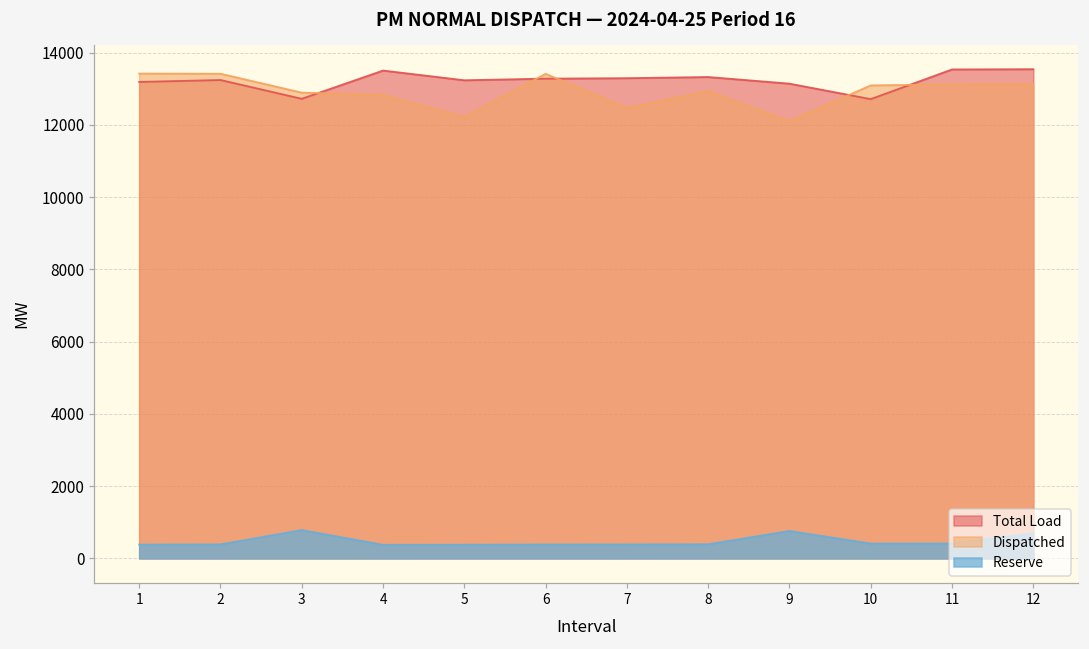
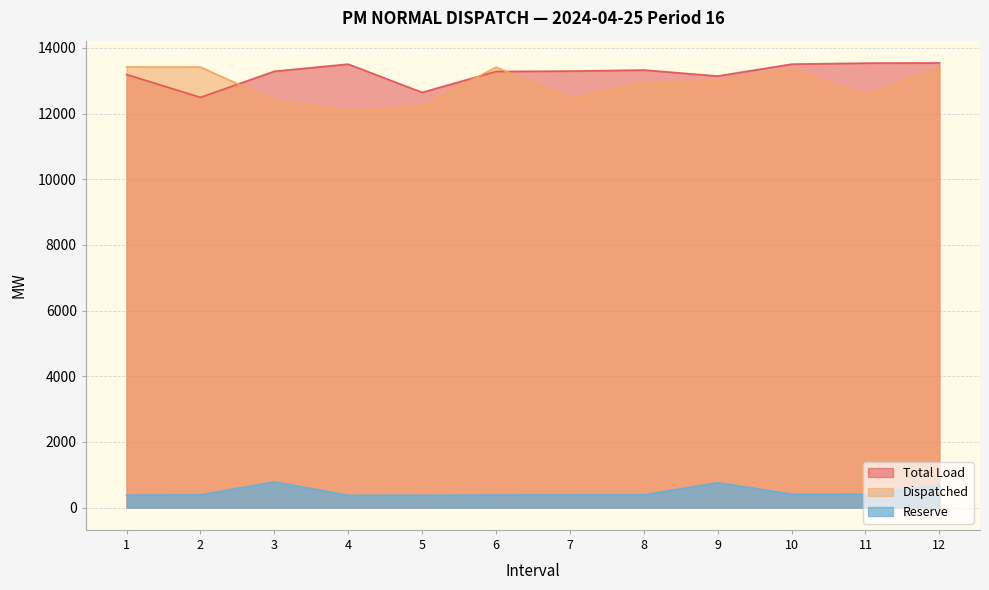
  {
    "Total Load": {
      "1": 13200,
-     "2": 13200,
-     "3": 12700,
+     "2": 12500,
+     "3": 13300,
      "4": 13500,
-     "5": 13200,
+     "5": 12600,
      "6": 13300,
      "7": 13300,
      "8": 13300,
      "9": 13100,
-     "10": 12700,
+     "10": 13500,
      "11": 13500,
      "12": 13500
    },
    "Dispatched": {
      "1": 13400,
      "2": 13400,
-     "3": 12900,
-     "4": 12800,
+     "3": 12400,
+     "4": 12100,
      "5": 12200,
      "6": 13400,
      "7": 12500,
      "8": 12900,
-     "9": 12100,
-     "10": 13100,
-     "11": 13100,
-     "12": 13100
+     "9": 13000,
+     "10": 13300,
+     "11": 12600,
+     "12": 13400
    },
    "Reserve": {
      "1": 400,
      "2": 400,
      "3": 800,
      "4": 400,
      "5": 400,
      "6": 400,
      "7": 400,
      "8": 400,
      "9": 800,
      "10": 400
    }
  }
